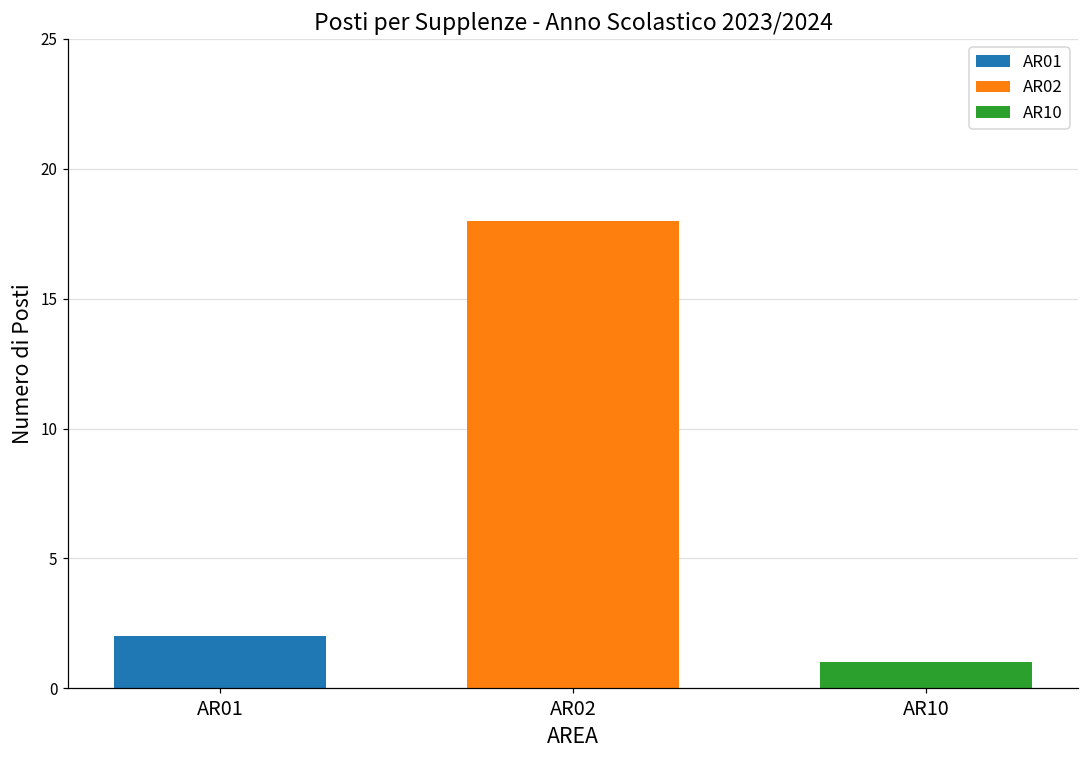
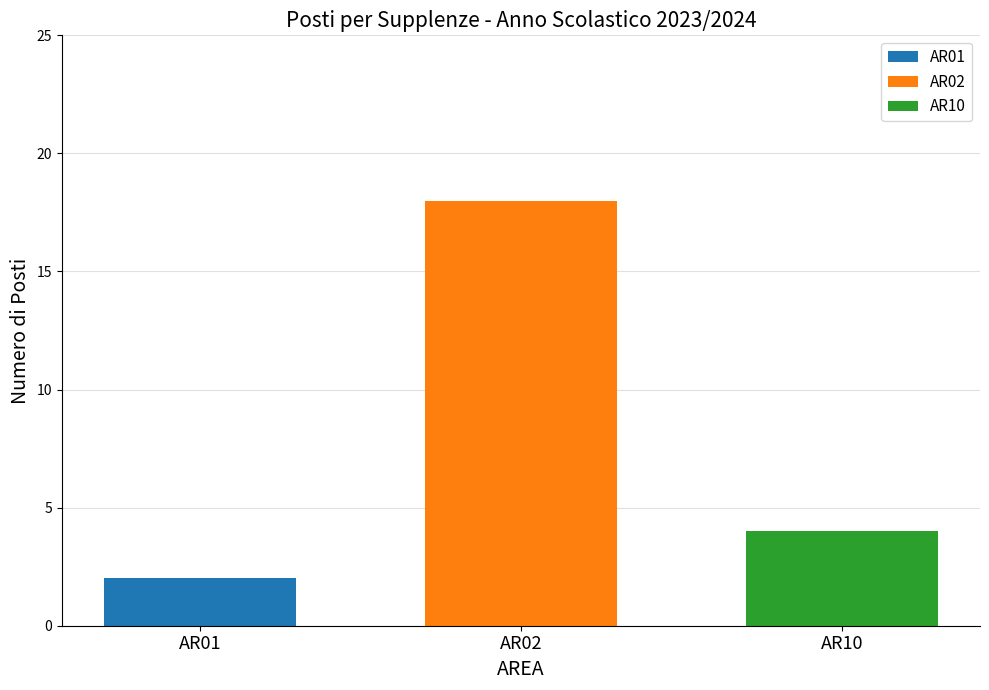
  {
    "AR01": 2,
    "AR02": 18,
-   "AR10": 1
+   "AR10": 4
  }
